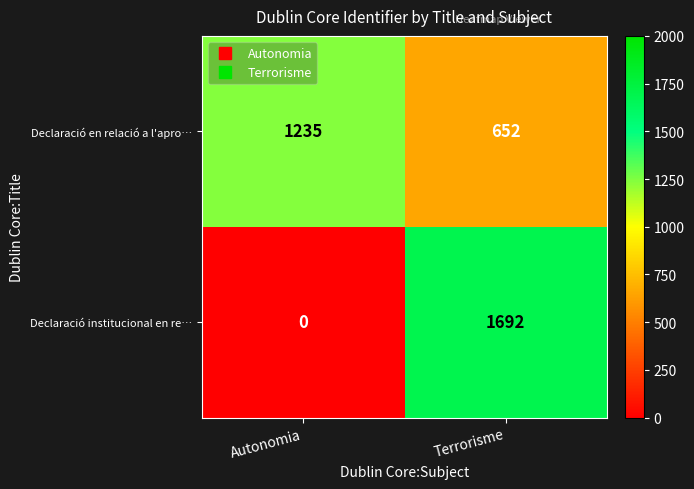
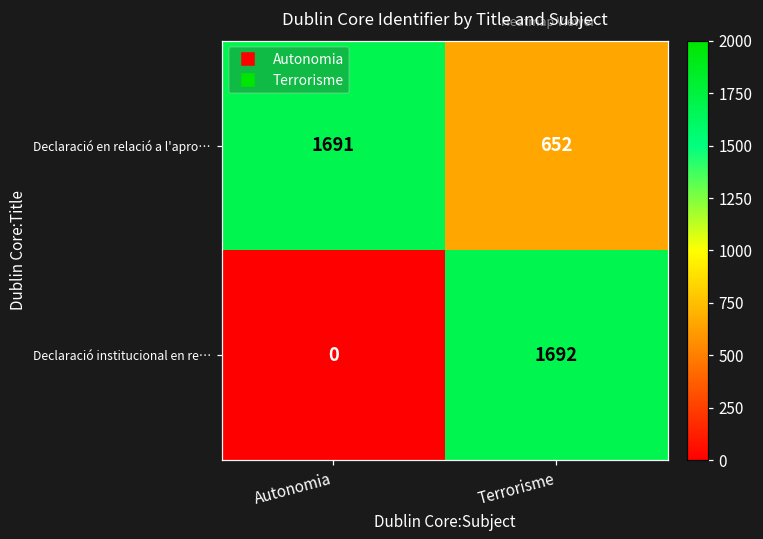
  {
    "Declaració en relació a l'apro…": {
-     "Autonomia": 1235,
+     "Autonomia": 1691,
      "Terrorisme": 652
    },
    "Declaració institucional en re…": {
      "Autonomia": 0,
      "Terrorisme": 1692
    }
  }
